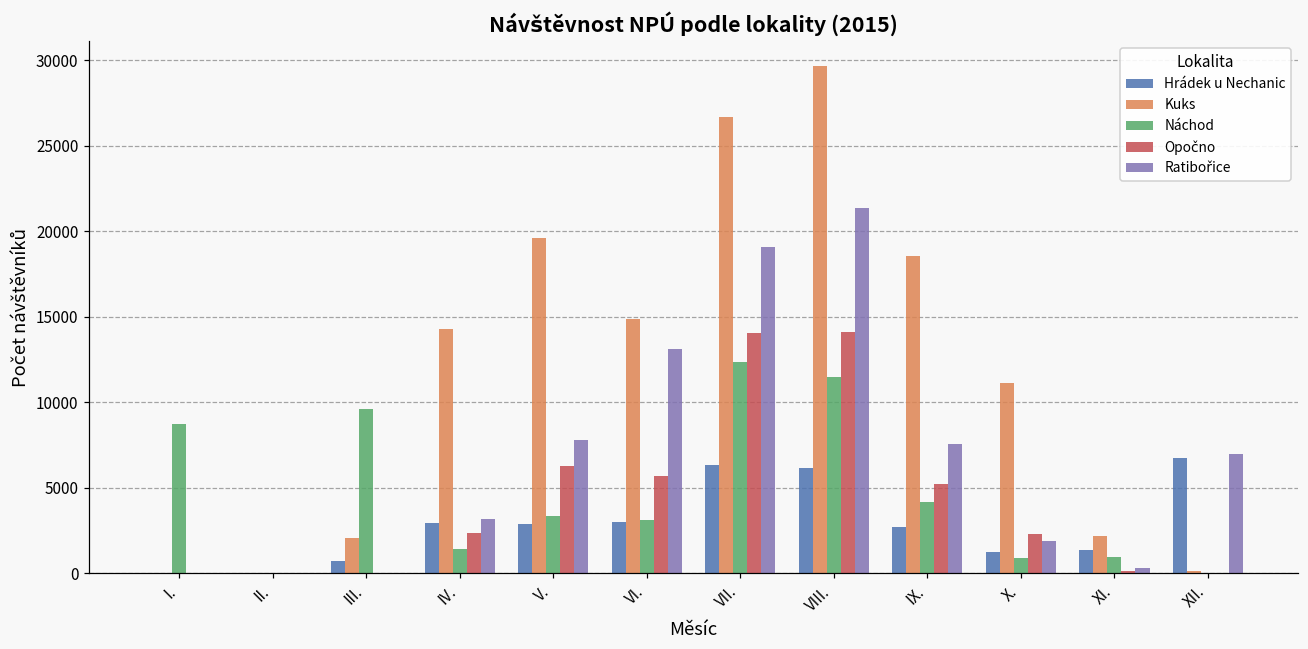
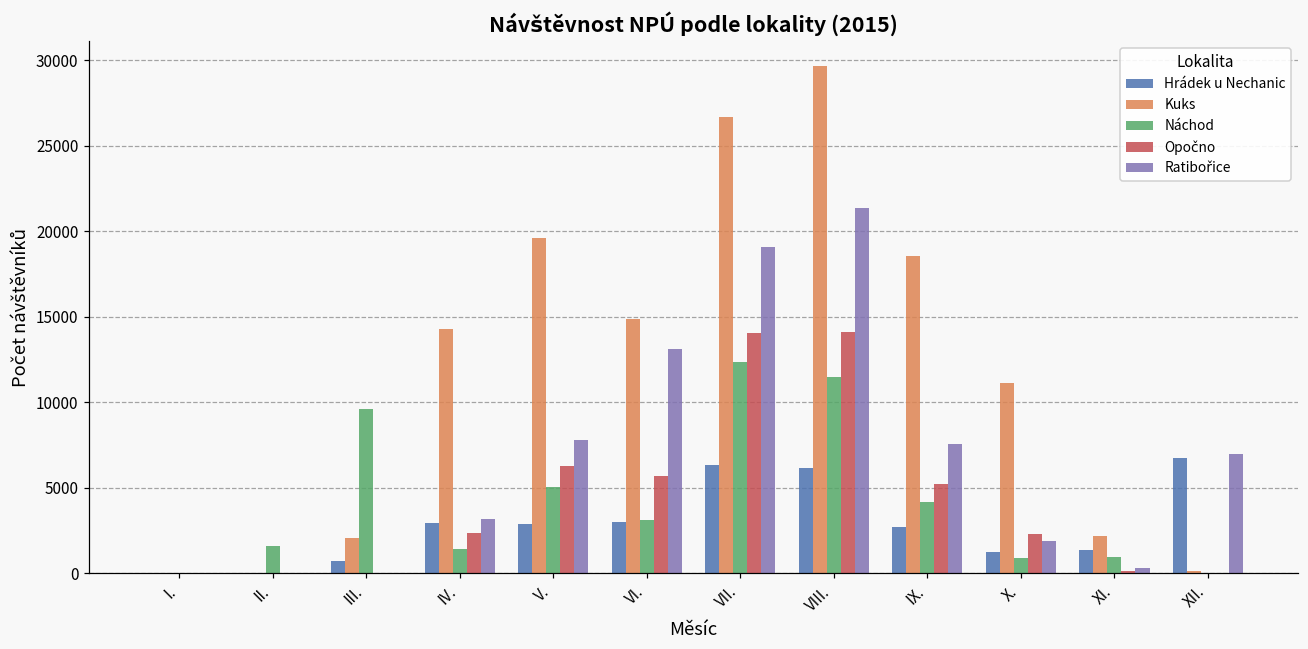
  {
    "Náchod": {
-     "I.": 8700,
-     "II.": 0,
+     "I.": 0,
+     "II.": 1600,
      "III.": 9600,
      "IV.": 1400,
-     "V.": 3300,
+     "V.": 5000,
      "VI.": 3100,
      "VII.": 12400,
      "VIII.": 11500,
      "IX.": 4200,
      "X.": 900,
      "XI.": 900,
      "XII.": 0
    }
  }
